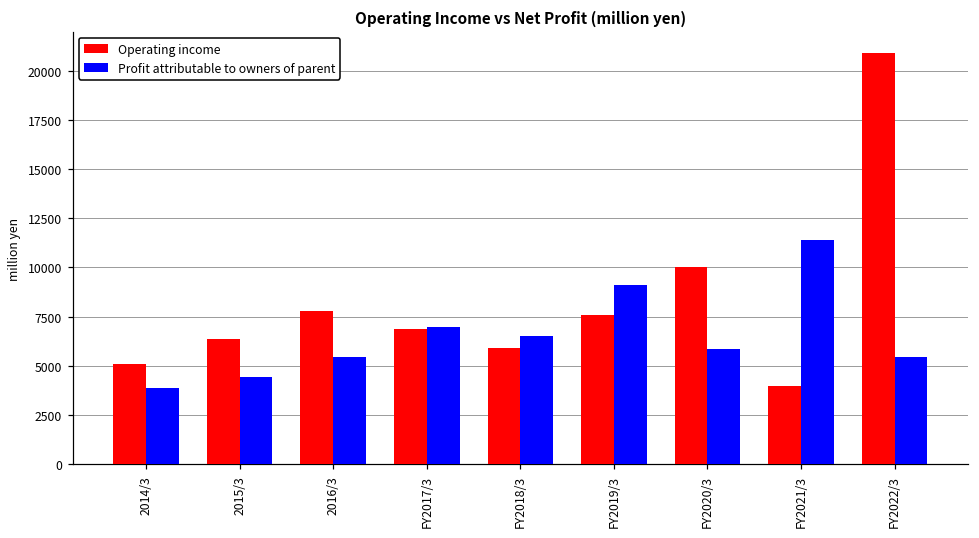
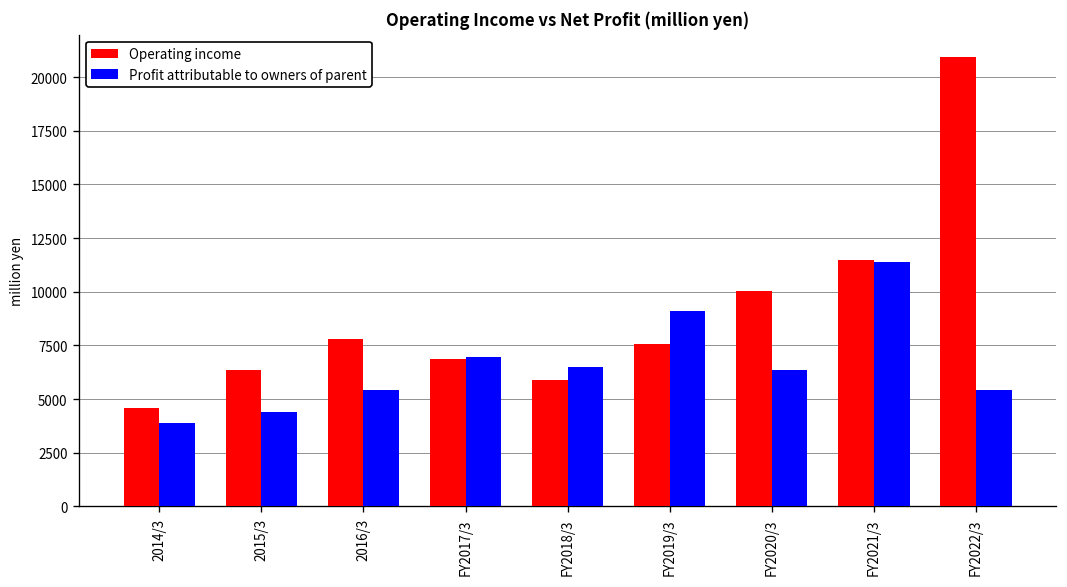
  {
    "Operating income": {
-     "2014/3": 5100,
+     "2014/3": 4600,
      "2015/3": 6400,
      "2016/3": 7800,
      "FY2017/3": 6900,
      "FY2018/3": 5900,
      "FY2019/3": 7600,
      "FY2020/3": 10000,
-     "FY2021/3": 4000,
+     "FY2021/3": 11500,
      "FY2022/3": 20900
    },
    "Profit attributable to owners of parent": {
      "2014/3": 3900,
      "2015/3": 4400,
      "2016/3": 5400,
      "FY2017/3": 7000,
      "FY2018/3": 6500,
      "FY2019/3": 9100,
-     "FY2020/3": 5900,
+     "FY2020/3": 6400,
      "FY2021/3": 11400,
      "FY2022/3": 5400
    }
  }
